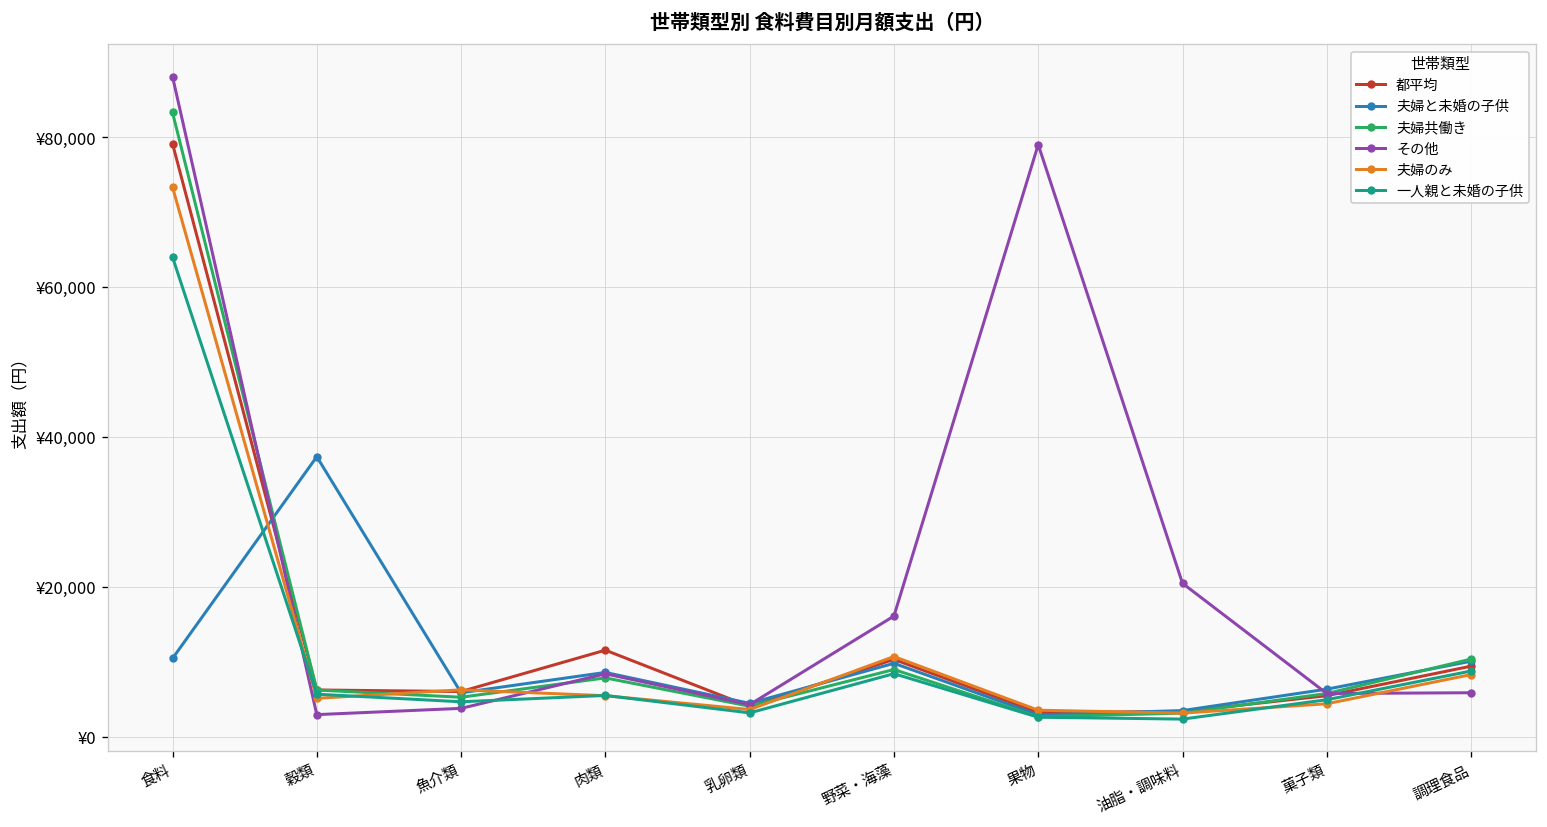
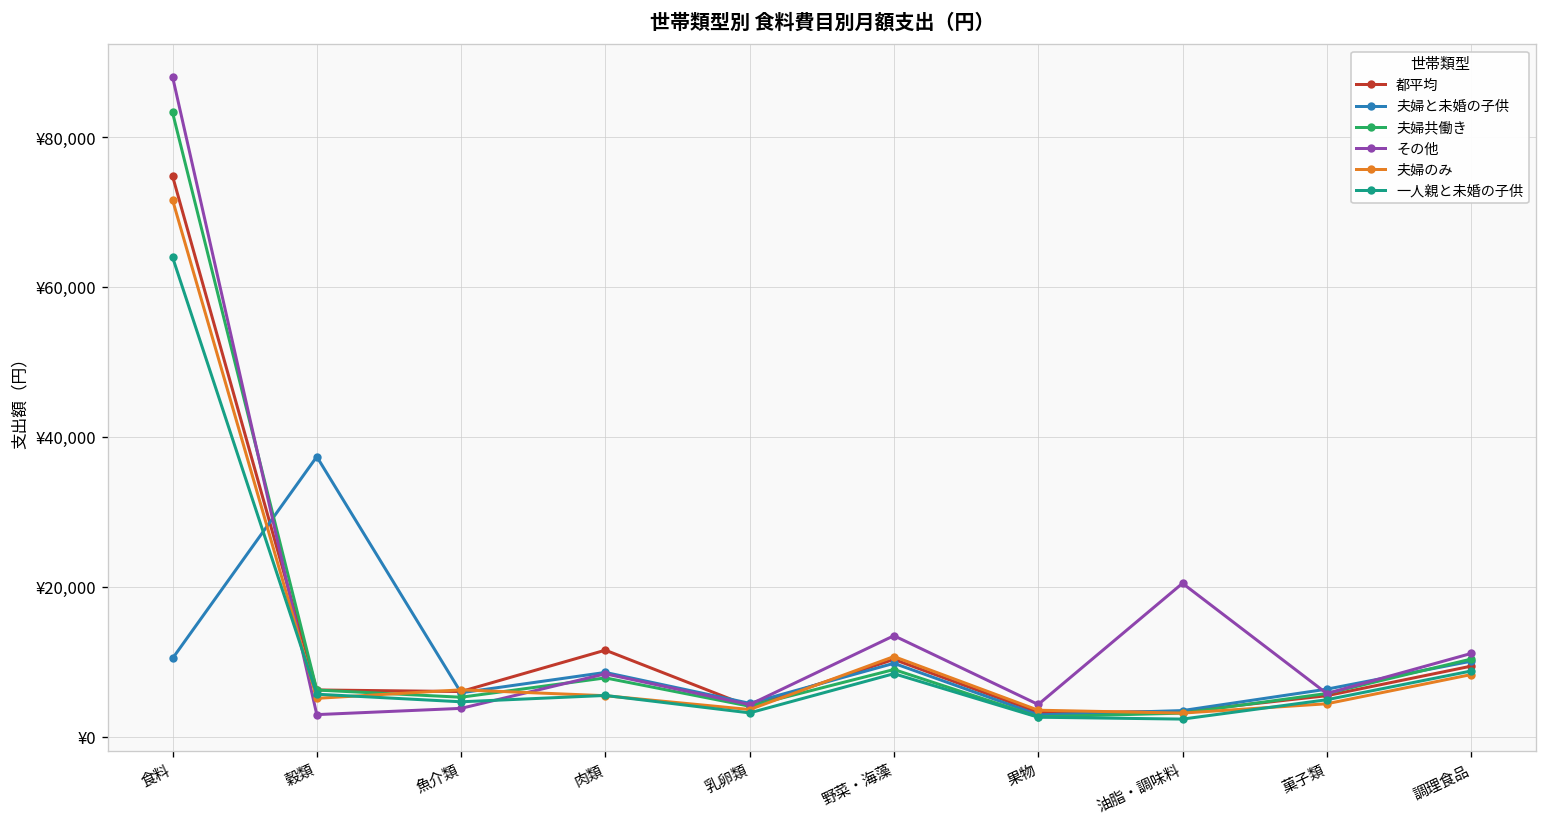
  {
    "都平均": {
-     "食料": "¥79,000",
+     "食料": "¥75,000",
      "肉類": "¥12,000",
      "調理食品": "¥9,000"
    },
    "夫婦と未婚の子供": {
      "食料": "¥10,000",
      "穀類": "¥37,000",
      "野菜・海藻": "¥10,000",
      "菓子類": "¥6,000"
    },
    "その他": {
      "食料": "¥88,000",
      "穀類": "¥3,000",
      "魚介類": "¥4,000",
-     "野菜・海藻": "¥16,000",
-     "果物": "¥79,000",
+     "野菜・海藻": "¥13,000",
+     "果物": "¥4,000",
      "油脂・調味料": "¥20,000",
-     "調理食品": "¥6,000"
+     "調理食品": "¥11,000"
    },
    "夫婦のみ": {
-     "食料": "¥73,000",
+     "食料": "¥72,000",
      "穀類": "¥5,000",
      "菓子類": "¥4,000",
      "調理食品": "¥8,000"
    }
  }
